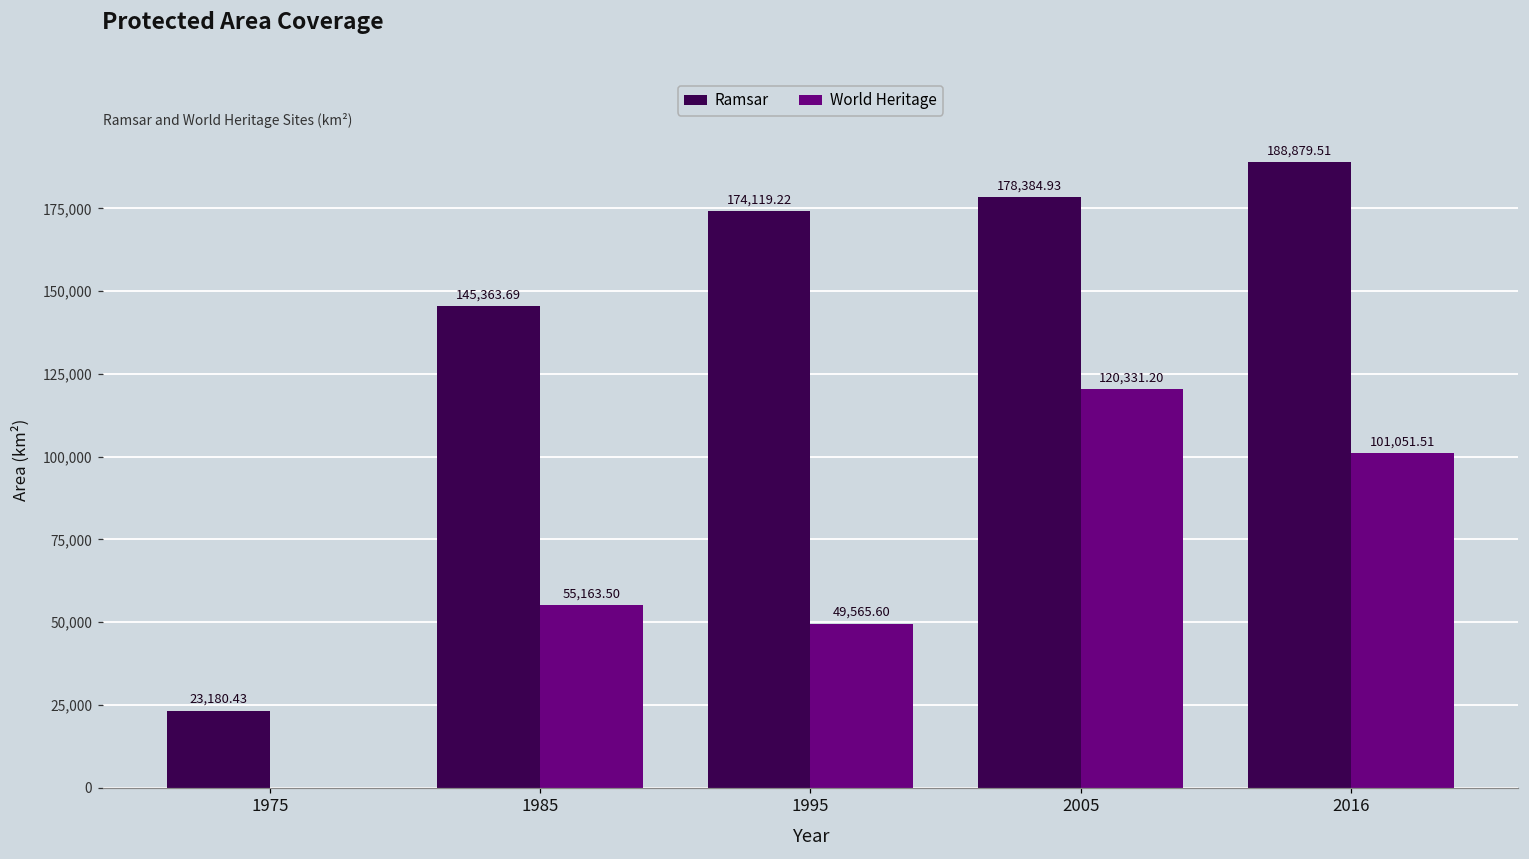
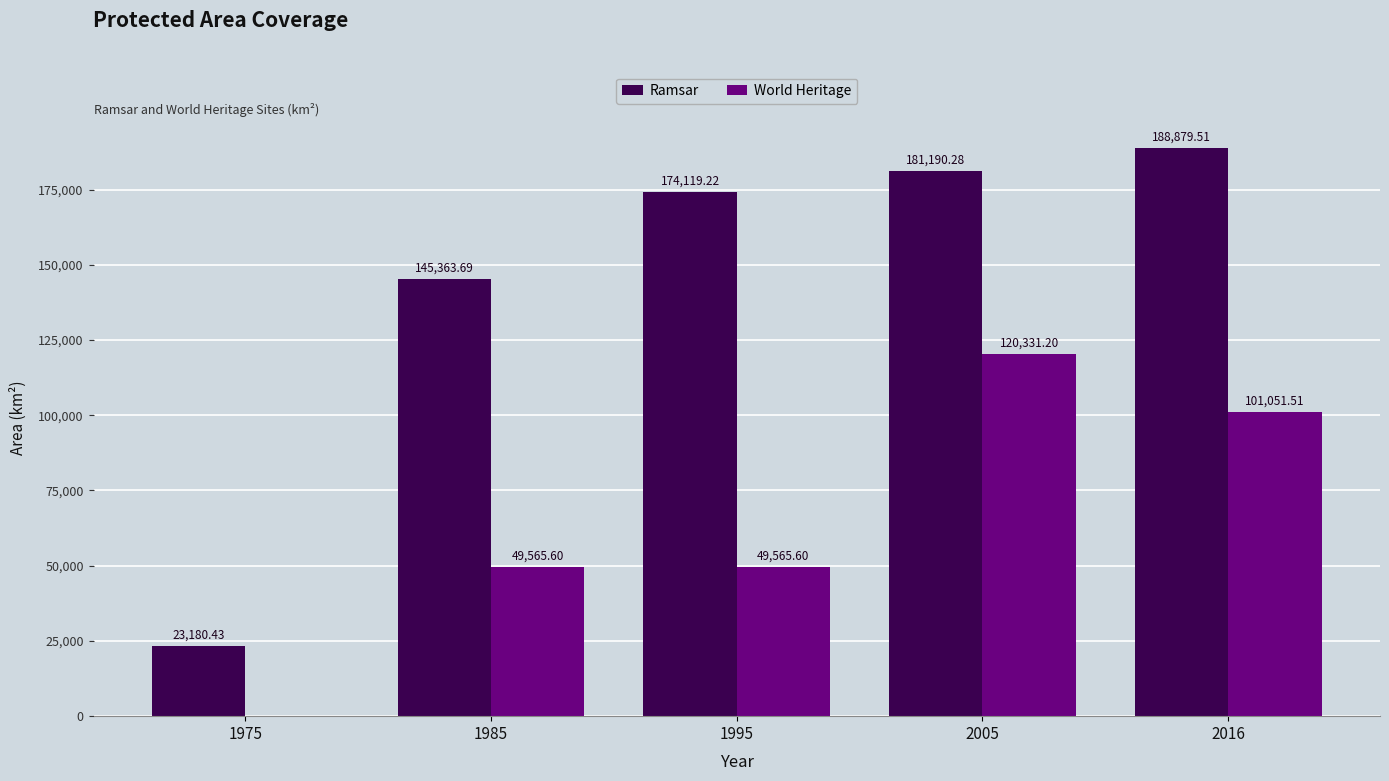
  {
    "Ramsar": {
      "1975": "23,180.43",
      "1985": "145,363.69",
      "1995": "174,119.22",
-     "2005": "178,384.93",
+     "2005": "181,190.28",
      "2016": "188,879.51"
    },
    "World Heritage": {
-     "1985": "55,163.50",
+     "1985": "49,565.60",
      "1995": "49,565.60",
      "2005": "120,331.20",
      "2016": "101,051.51"
    }
  }
